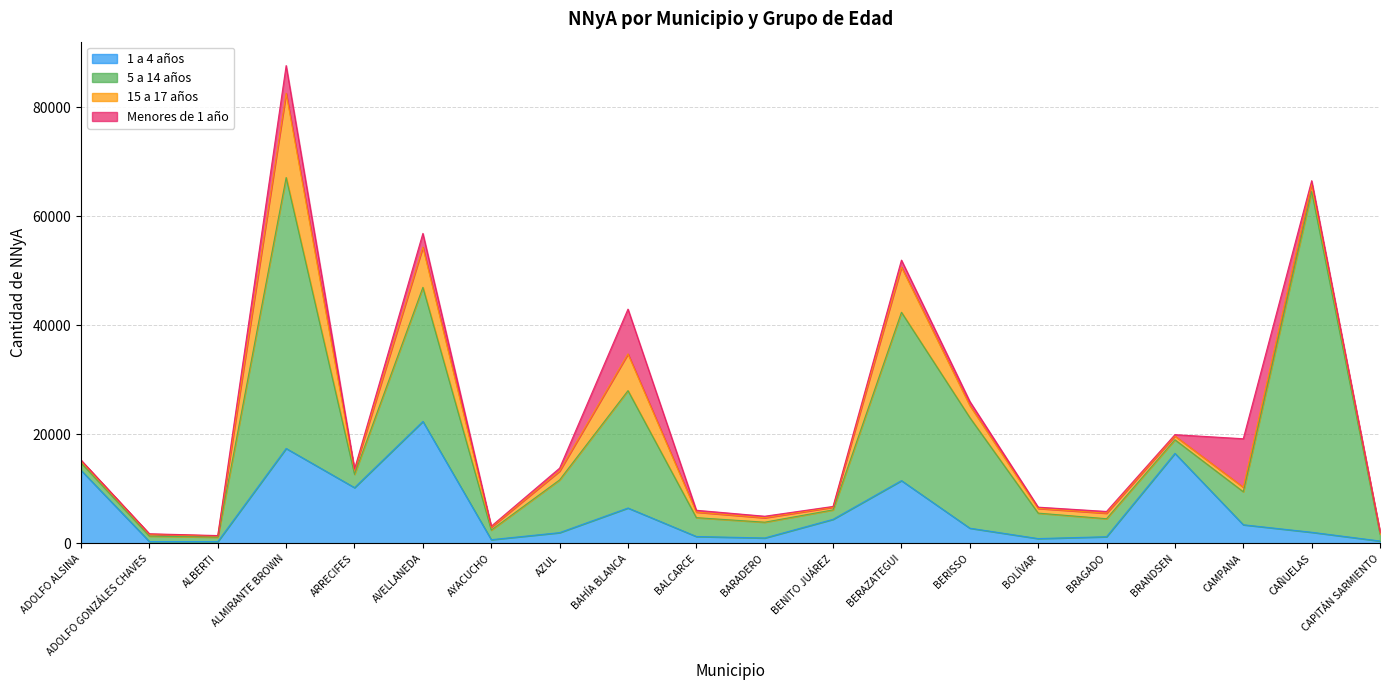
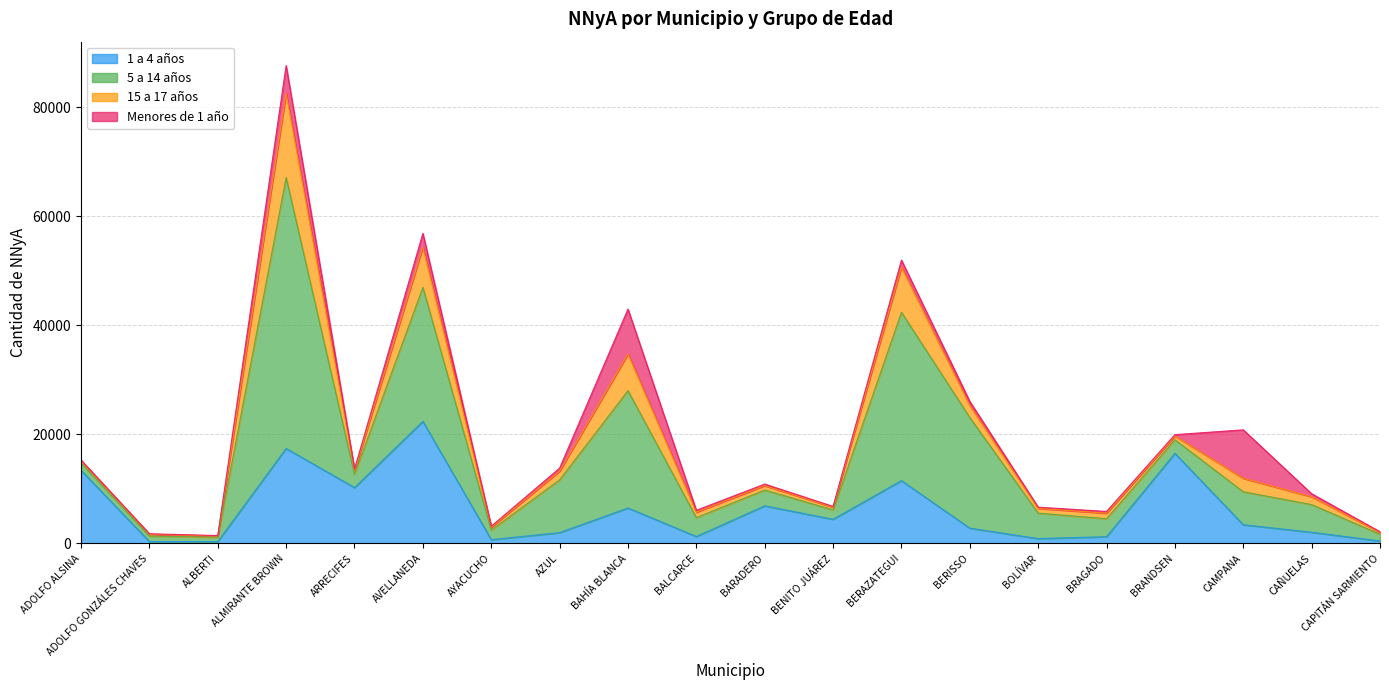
  {
    "1 a 4 años": {
      "ADOLFO ALSINA": 13000,
      "ADOLFO GONZÁLES CHAVES": 0,
      "ALBERTI": 0,
      "ALMIRANTE BROWN": 17000,
      "ARRECIFES": 10000,
      "AVELLANEDA": 22000,
      "AYACUCHO": 1000,
      "AZUL": 2000,
      "BAHÍA BLANCA": 6000,
      "BALCARCE": 1000,
-     "BARADERO": 1000,
+     "BARADERO": 7000,
      "BENITO JUÁREZ": 4000,
      "BERAZATEGUI": 12000,
      "BERISSO": 3000,
      "BOLÍVAR": 1000,
      "BRAGADO": 1000,
      "BRANDSEN": 17000,
      "CAMPANA": 3000,
      "CAÑUELAS": 2000,
      "CAPITÁN SARMIENTO": 0
    },
    "5 a 14 años": {
      "ALMIRANTE BROWN": 50000,
      "ARRECIFES": 2000,
      "AVELLANEDA": 25000,
      "AYACUCHO": 2000,
      "AZUL": 10000,
      "BAHÍA BLANCA": 22000,
      "BALCARCE": 3000,
      "BARADERO": 3000,
      "BENITO JUÁREZ": 2000,
      "BERAZATEGUI": 31000,
      "BERISSO": 20000,
      "BOLÍVAR": 5000,
      "BRAGADO": 3000,
      "BRANDSEN": 2000,
      "CAMPANA": 6000,
-     "CAÑUELAS": 63000
+     "CAÑUELAS": 5000
    },
    "15 a 17 años": {
      "ALMIRANTE BROWN": 15000,
      "AVELLANEDA": 7000,
      "AZUL": 2000,
      "BAHÍA BLANCA": 7000,
      "BERAZATEGUI": 8000,
      "BERISSO": 2000,
-     "CAMPANA": 1000,
+     "CAMPANA": 2000,
      "CAÑUELAS": 1000
    },
    "Menores de 1 año": {
      "ALMIRANTE BROWN": 5000,
      "AVELLANEDA": 3000,
      "AZUL": 1000,
      "BAHÍA BLANCA": 8000,
      "BERAZATEGUI": 1000,
      "BERISSO": 1000,
      "CAMPANA": 9000,
      "CAÑUELAS": 1000
    }
  }
